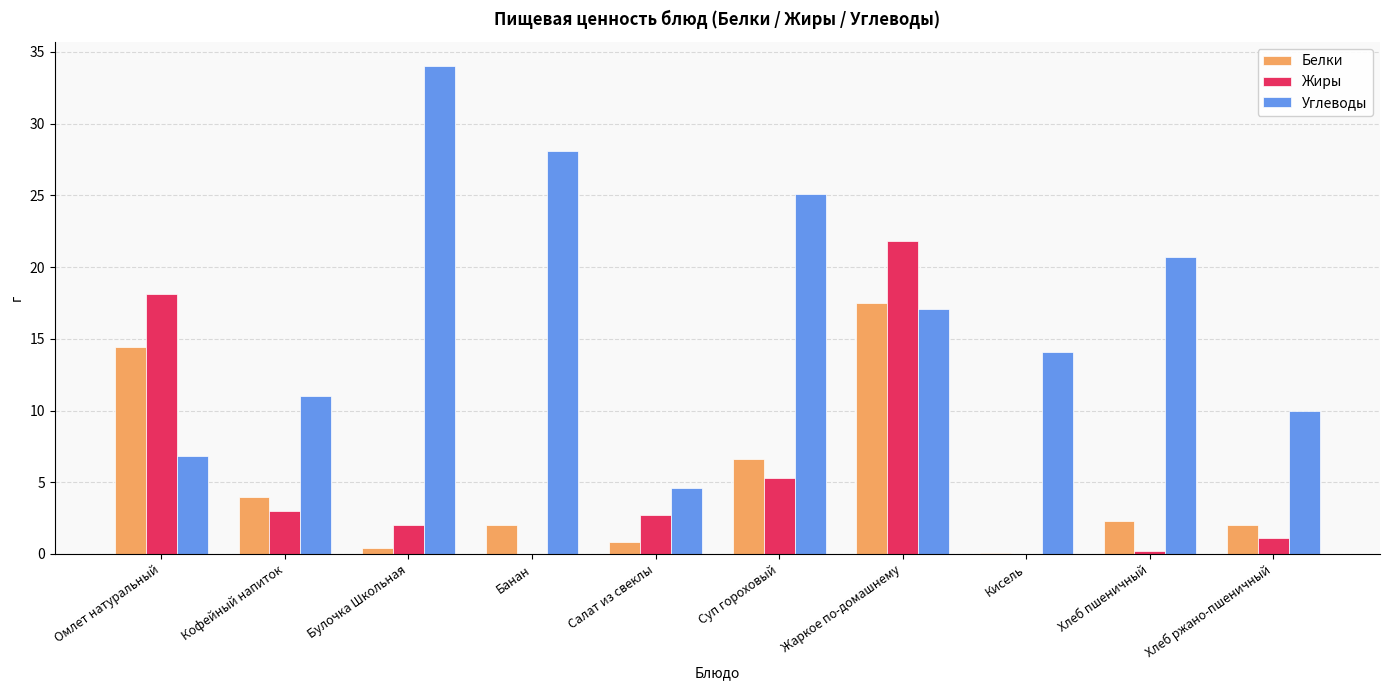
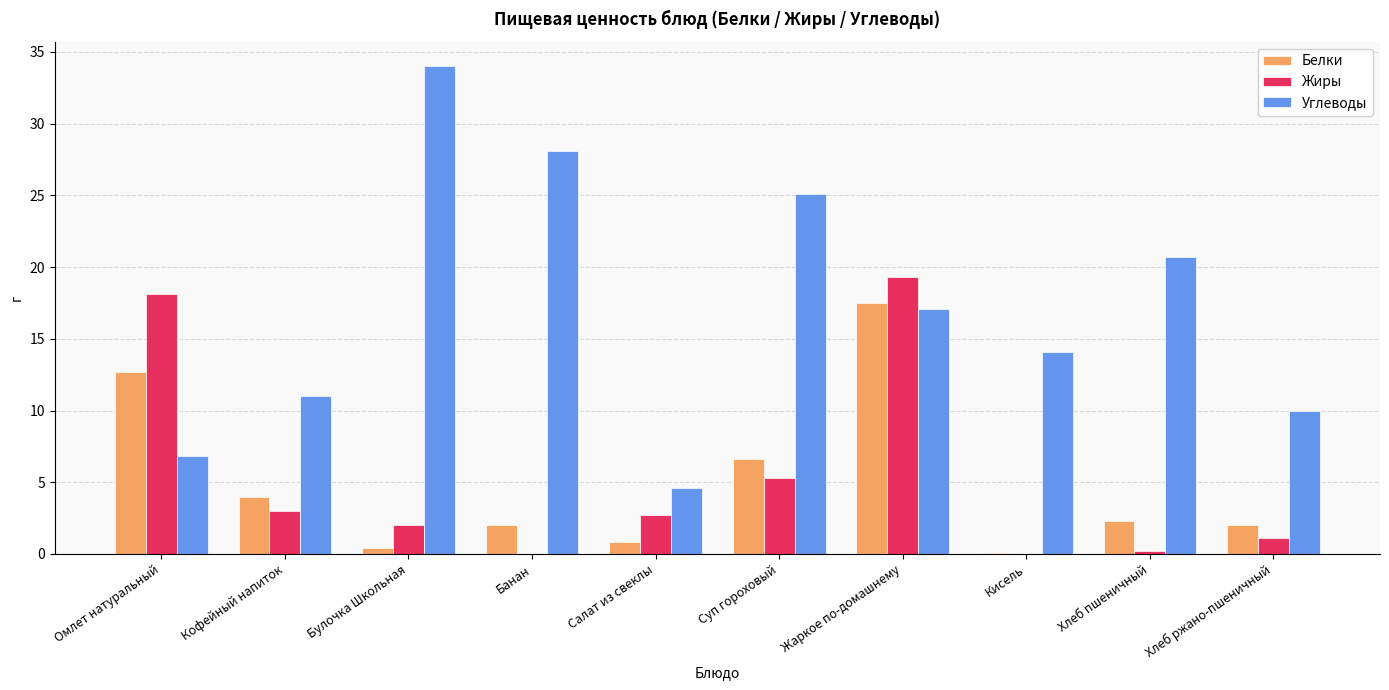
  {
    "Белки": {
-     "Омлет натуральный": 14.4,
+     "Омлет натуральный": 12.7,
      "Кофейный напиток": 4.0,
      "Булочка Школьная": 0.4,
      "Банан": 2.0,
      "Салат из свеклы": 0.8,
      "Суп гороховый": 6.6,
      "Жаркое по-домашнему": 17.5,
      "Хлеб пшеничный": 2.3,
      "Хлеб ржано-пшеничный": 2.0
    },
    "Жиры": {
      "Омлет натуральный": 18.1,
      "Кофейный напиток": 3.0,
      "Булочка Школьная": 2.0,
      "Банан": 0.0,
      "Салат из свеклы": 2.7,
      "Суп гороховый": 5.3,
-     "Жаркое по-домашнему": 21.8,
+     "Жаркое по-домашнему": 19.3,
      "Кисель": 0.0,
      "Хлеб пшеничный": 0.2,
      "Хлеб ржано-пшеничный": 1.1
    },
    "Углеводы": {
      "Омлет натуральный": 6.8,
      "Кофейный напиток": 11.0,
      "Булочка Школьная": 34.0,
      "Банан": 28.1,
      "Салат из свеклы": 4.6,
      "Суп гороховый": 25.1,
      "Жаркое по-домашнему": 17.1,
      "Кисель": 14.1,
      "Хлеб пшеничный": 20.7,
      "Хлеб ржано-пшеничный": 10.0
    }
  }
